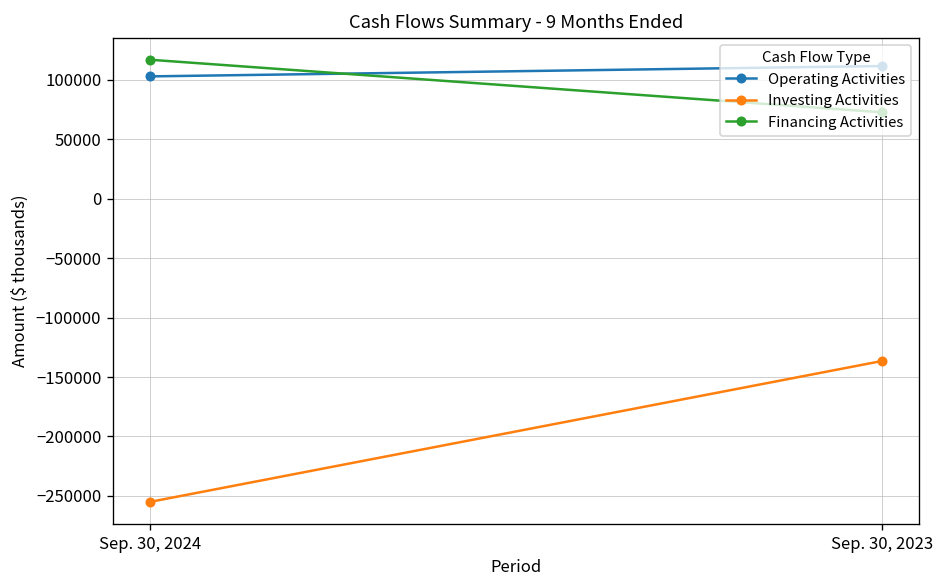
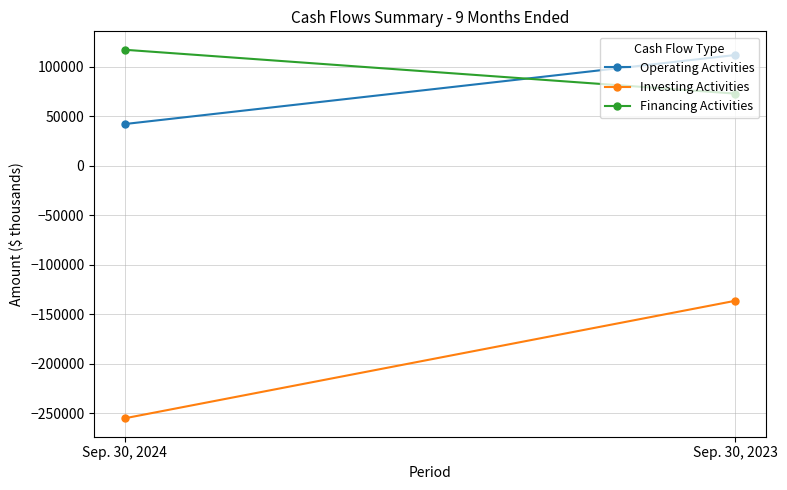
  {
    "Operating Activities": {
-     "Sep. 30, 2024": 100000
+     "Sep. 30, 2024": 40000
    },
    "Investing Activities": {
      "Sep. 30, 2024": -260000,
      "Sep. 30, 2023": -140000
    },
    "Financing Activities": {
      "Sep. 30, 2024": 120000
    }
  }
